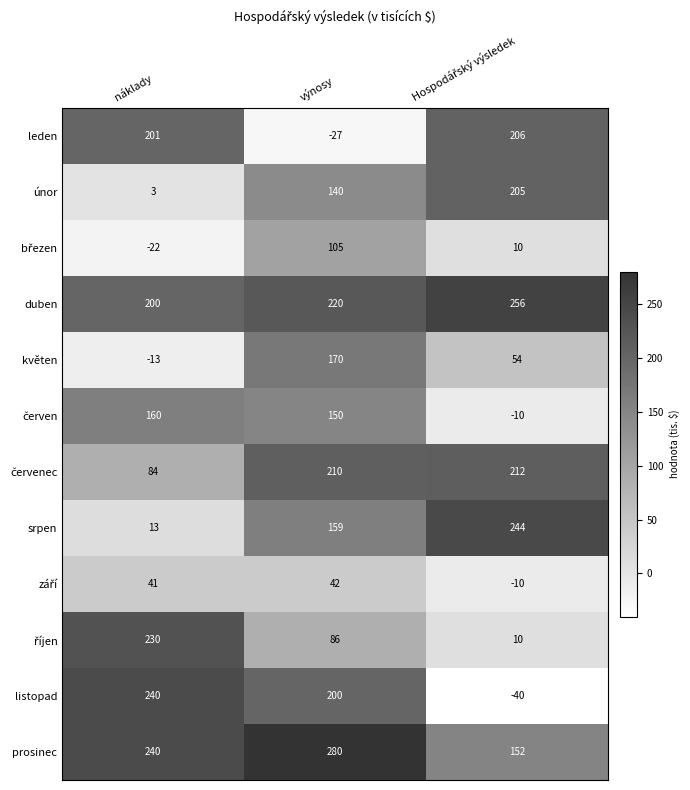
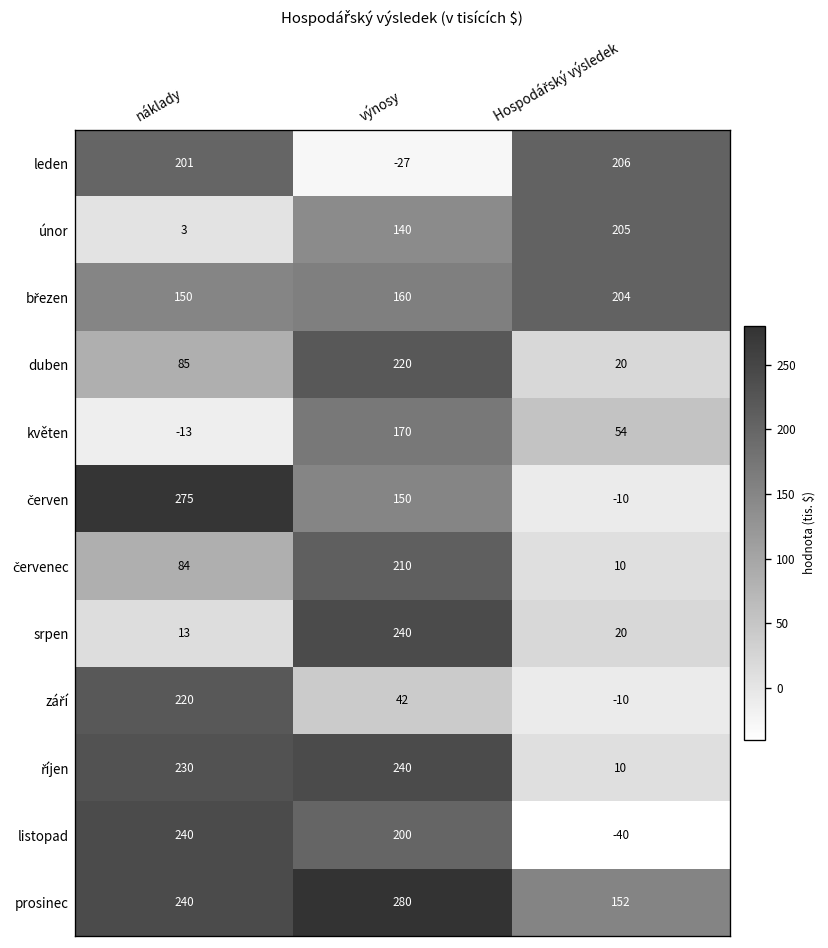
  {
    "leden": {
      "náklady": 201,
      "výnosy": -27,
      "Hospodářský výsledek": 206
    },
    "únor": {
      "náklady": 3,
      "výnosy": 140,
      "Hospodářský výsledek": 205
    },
    "březen": {
-     "náklady": -22,
-     "výnosy": 105,
-     "Hospodářský výsledek": 10
+     "náklady": 150,
+     "výnosy": 160,
+     "Hospodářský výsledek": 204
    },
    "duben": {
-     "náklady": 200,
+     "náklady": 85,
      "výnosy": 220,
-     "Hospodářský výsledek": 256
+     "Hospodářský výsledek": 20
    },
    "květen": {
      "náklady": -13,
      "výnosy": 170,
      "Hospodářský výsledek": 54
    },
    "červen": {
-     "náklady": 160,
+     "náklady": 275,
      "výnosy": 150,
      "Hospodářský výsledek": -10
    },
    "červenec": {
      "náklady": 84,
      "výnosy": 210,
-     "Hospodářský výsledek": 212
+     "Hospodářský výsledek": 10
    },
    "srpen": {
      "náklady": 13,
-     "výnosy": 159,
-     "Hospodářský výsledek": 244
+     "výnosy": 240,
+     "Hospodářský výsledek": 20
    },
    "září": {
-     "náklady": 41,
+     "náklady": 220,
      "výnosy": 42,
      "Hospodářský výsledek": -10
    },
    "říjen": {
      "náklady": 230,
-     "výnosy": 86,
+     "výnosy": 240,
      "Hospodářský výsledek": 10
    },
    "listopad": {
      "náklady": 240,
      "výnosy": 200,
      "Hospodářský výsledek": -40
    },
    "prosinec": {
      "náklady": 240,
      "výnosy": 280,
      "Hospodářský výsledek": 152
    }
  }
